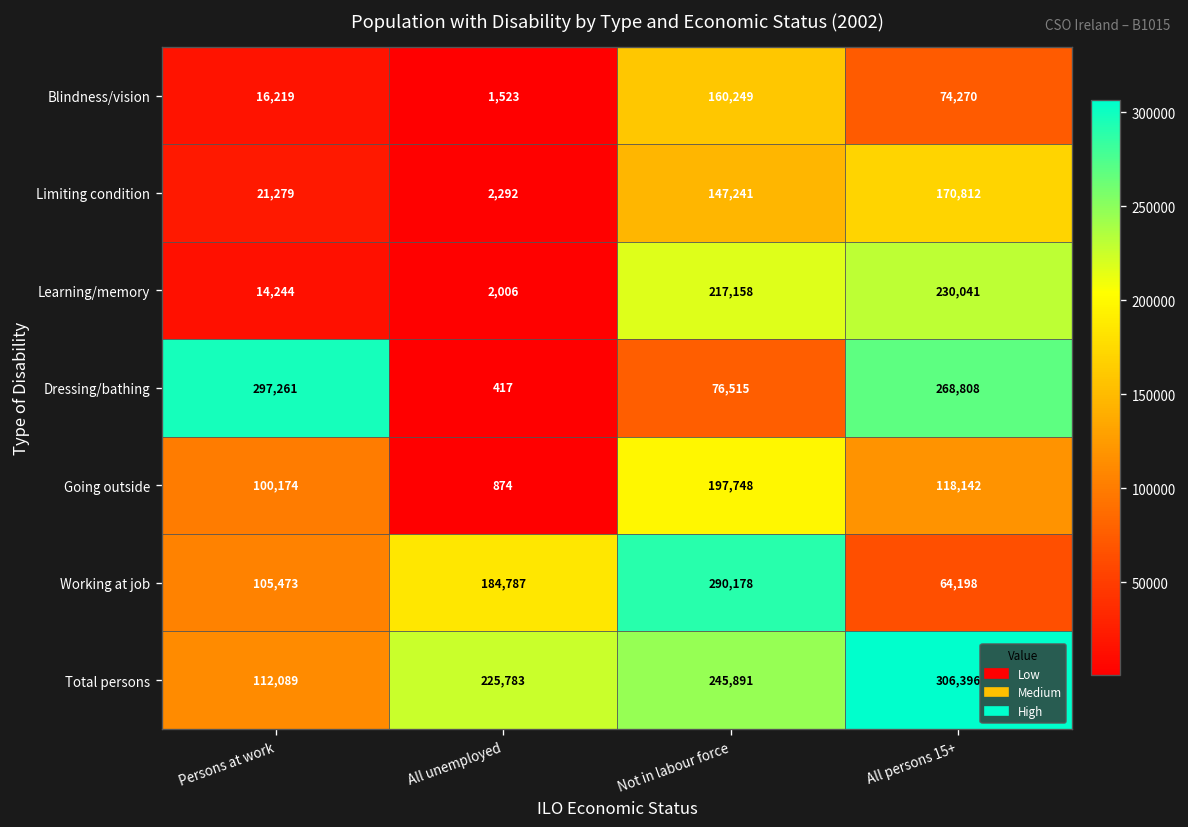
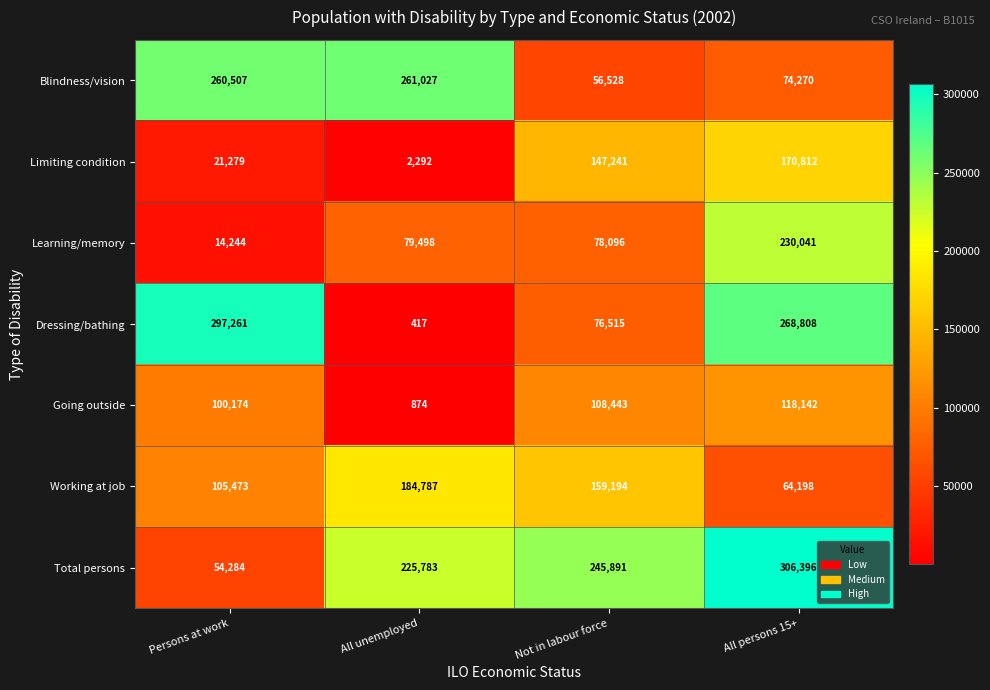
  {
    "Blindness/vision": {
-     "Persons at work": "16,219",
-     "All unemployed": "1,523",
-     "Not in labour force": "160,249",
+     "Persons at work": "260,507",
+     "All unemployed": "261,027",
+     "Not in labour force": "56,528",
      "All persons 15+": "74,270"
    },
    "Limiting condition": {
      "Persons at work": "21,279",
      "All unemployed": "2,292",
      "Not in labour force": "147,241",
      "All persons 15+": "170,812"
    },
    "Learning/memory": {
      "Persons at work": "14,244",
-     "All unemployed": "2,006",
-     "Not in labour force": "217,158",
+     "All unemployed": "79,498",
+     "Not in labour force": "78,096",
      "All persons 15+": "230,041"
    },
    "Dressing/bathing": {
      "Persons at work": "297,261",
      "All unemployed": "417",
      "Not in labour force": "76,515",
      "All persons 15+": "268,808"
    },
    "Going outside": {
      "Persons at work": "100,174",
      "All unemployed": "874",
-     "Not in labour force": "197,748",
+     "Not in labour force": "108,443",
      "All persons 15+": "118,142"
    },
    "Working at job": {
      "Persons at work": "105,473",
      "All unemployed": "184,787",
-     "Not in labour force": "290,178",
+     "Not in labour force": "159,194",
      "All persons 15+": "64,198"
    },
    "Total persons": {
-     "Persons at work": "112,089",
+     "Persons at work": "54,284",
      "All unemployed": "225,783",
      "Not in labour force": "245,891"
    }
  }
